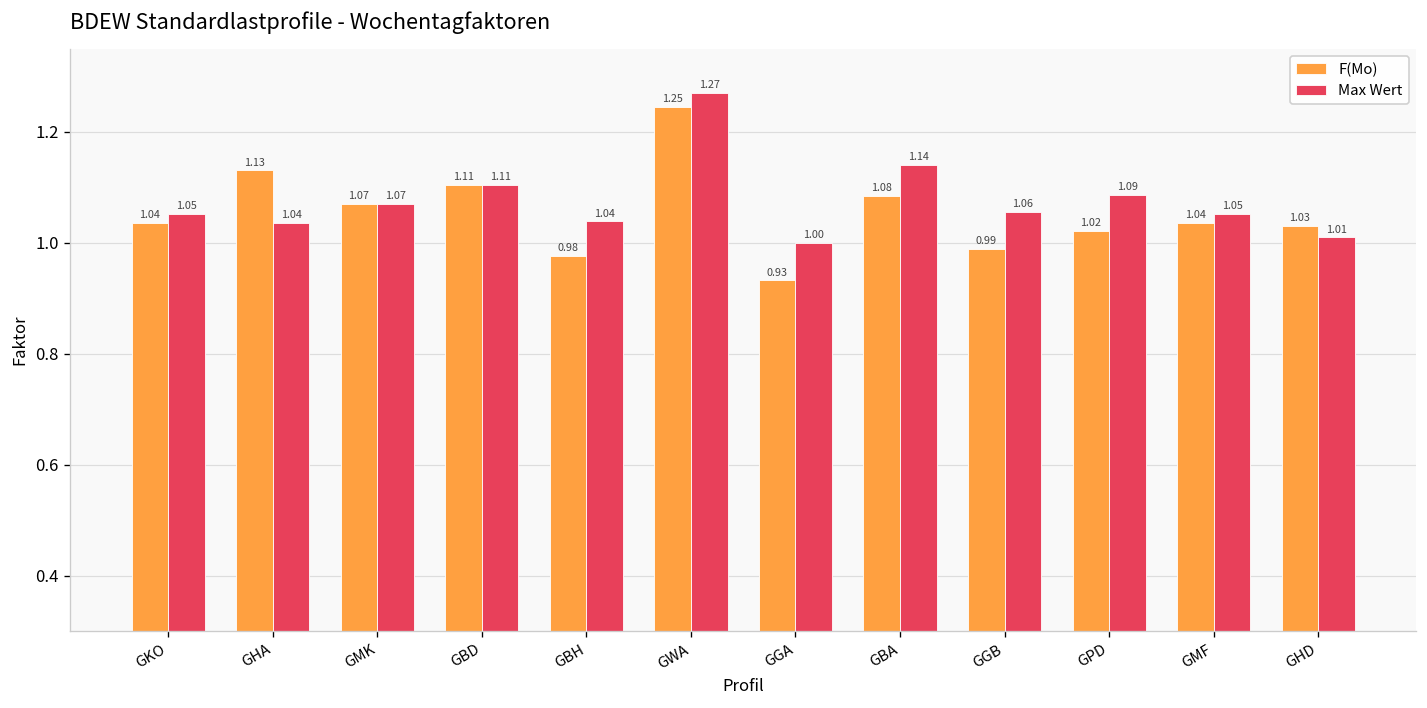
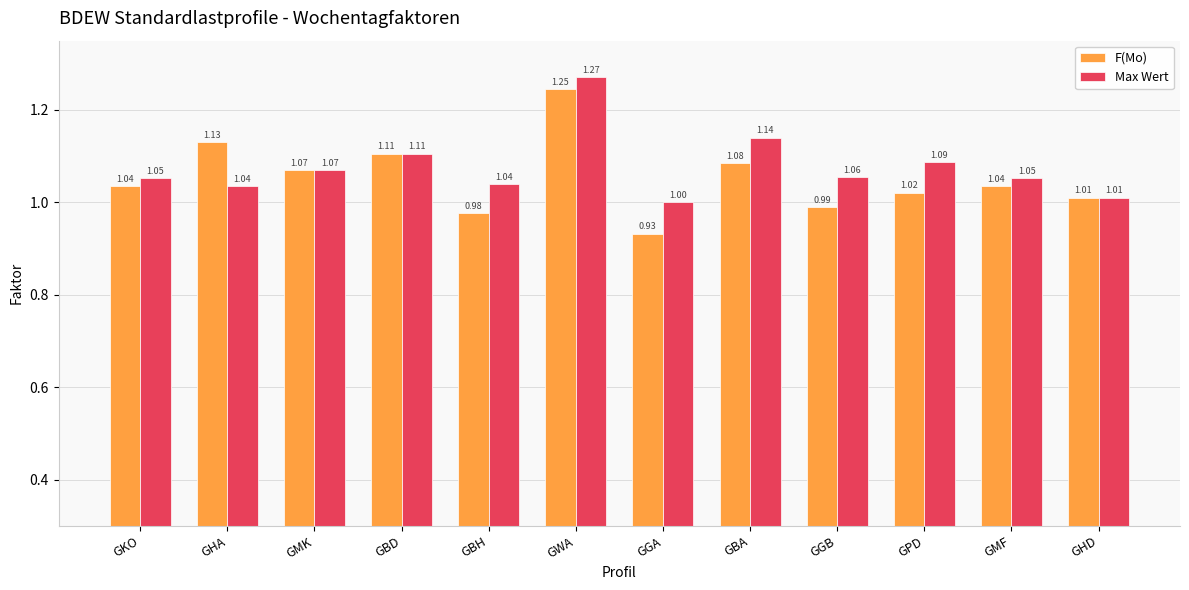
  {
    "F(Mo)": {
      "GKO": 1.04,
      "GHA": 1.13,
      "GMK": 1.07,
      "GBD": 1.11,
      "GBH": 0.98,
      "GWA": 1.25,
      "GGA": 0.93,
      "GBA": 1.08,
      "GGB": 0.99,
      "GPD": 1.02,
      "GMF": 1.04,
-     "GHD": 1.03
+     "GHD": 1.01
    },
    "Max Wert": {
      "GKO": 1.05,
      "GHA": 1.04,
      "GMK": 1.07,
      "GBD": 1.11,
      "GBH": 1.04,
      "GWA": 1.27,
      "GGA": 1.00,
      "GBA": 1.14,
      "GGB": 1.06,
      "GPD": 1.09,
      "GMF": 1.05,
      "GHD": 1.01
    }
  }
